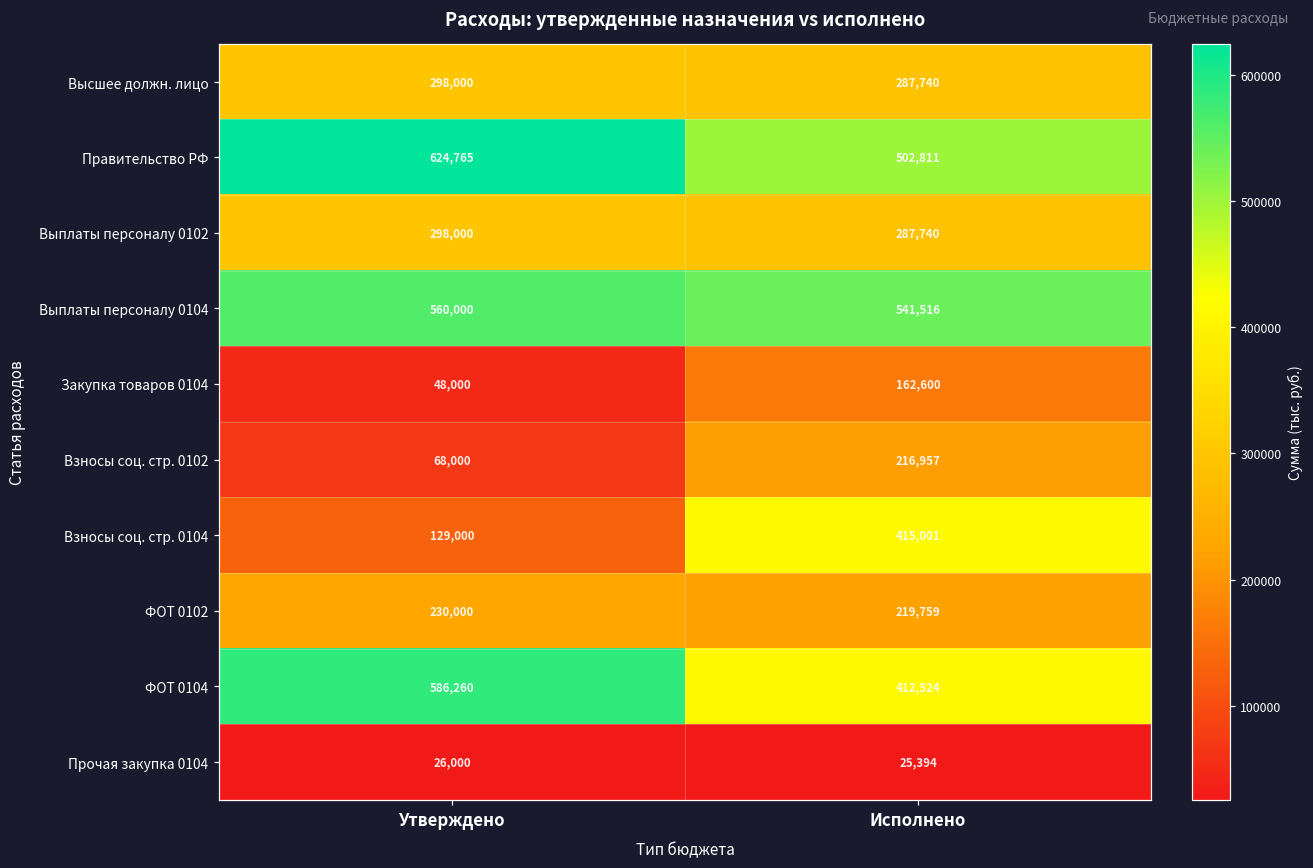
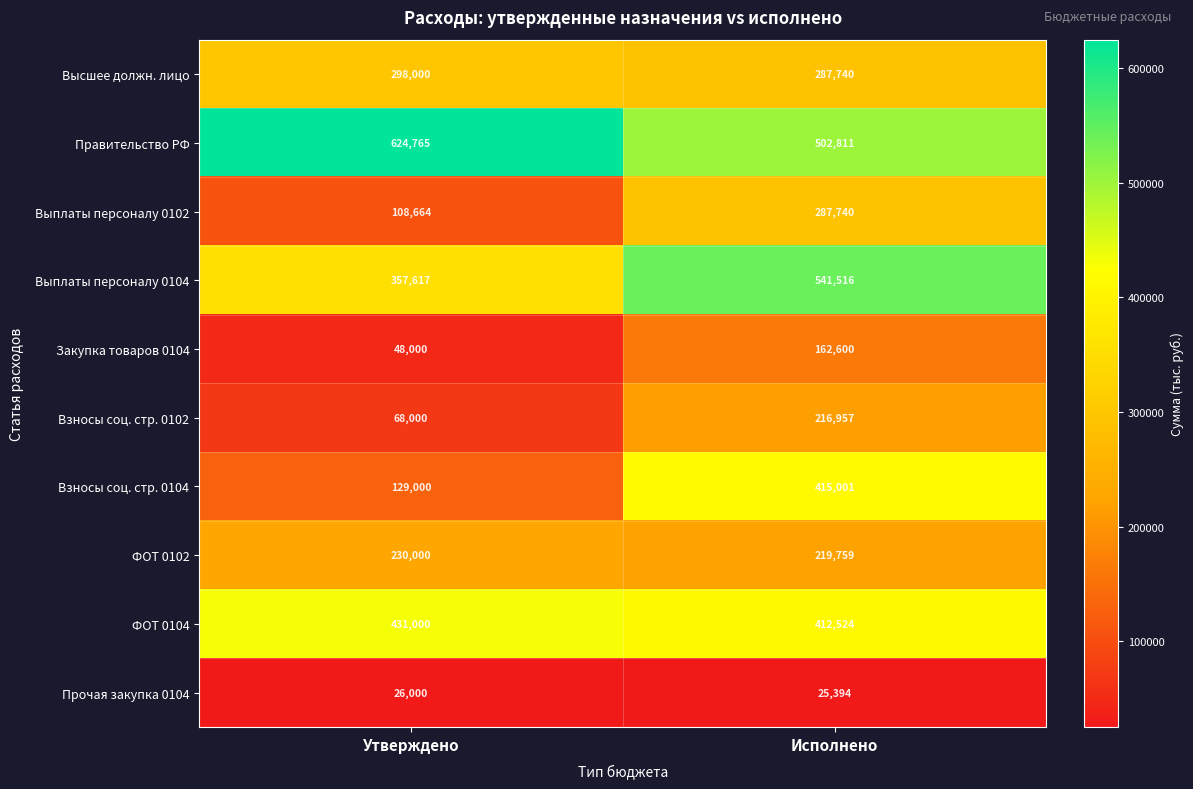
  {
    "Высшее должн. лицо": {
      "Утверждено": "298,000",
      "Исполнено": "287,740"
    },
    "Правительство РФ": {
      "Утверждено": "624,765",
      "Исполнено": "502,811"
    },
    "Выплаты персоналу 0102": {
-     "Утверждено": "298,000",
+     "Утверждено": "108,664",
      "Исполнено": "287,740"
    },
    "Выплаты персоналу 0104": {
-     "Утверждено": "560,000",
+     "Утверждено": "357,617",
      "Исполнено": "541,516"
    },
    "Закупка товаров 0104": {
      "Утверждено": "48,000",
      "Исполнено": "162,600"
    },
    "Взносы соц. стр. 0102": {
      "Утверждено": "68,000",
      "Исполнено": "216,957"
    },
    "Взносы соц. стр. 0104": {
      "Утверждено": "129,000",
      "Исполнено": "415,001"
    },
    "ФОТ 0102": {
      "Утверждено": "230,000",
      "Исполнено": "219,759"
    },
    "ФОТ 0104": {
-     "Утверждено": "586,260",
+     "Утверждено": "431,000",
      "Исполнено": "412,524"
    },
    "Прочая закупка 0104": {
      "Утверждено": "26,000",
      "Исполнено": "25,394"
    }
  }
